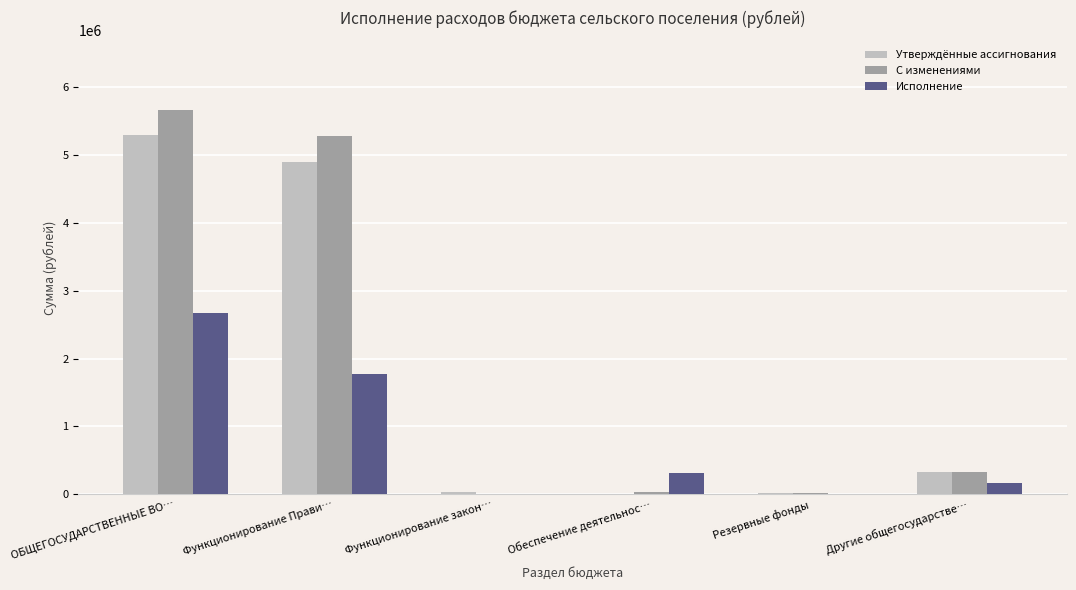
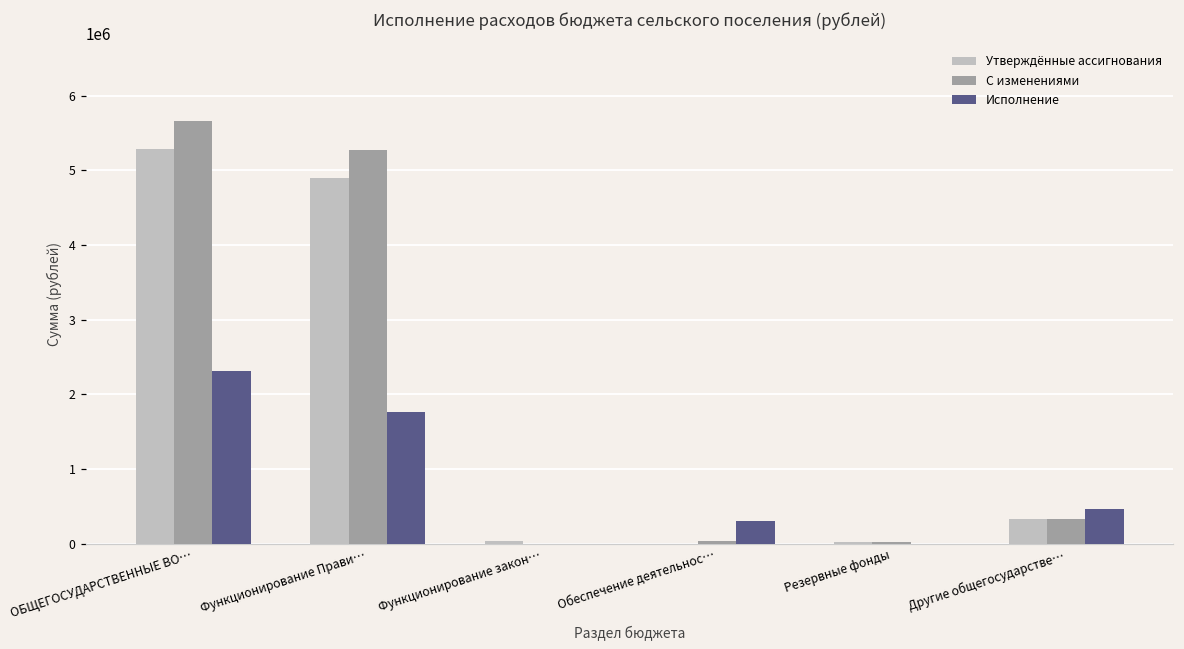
  {
    "Исполнение": {
-     "ОБЩЕГОСУДАРСТВЕННЫЕ ВО…": 2700000,
+     "ОБЩЕГОСУДАРСТВЕННЫЕ ВО…": 2300000,
      "Функционирование Прави…": 1800000,
      "Функционирование закон…": 0,
      "Обеспечение деятельнос…": 300000,
      "Резервные фонды": 0,
-     "Другие общегосударстве…": 200000
+     "Другие общегосударстве…": 500000
    }
  }
